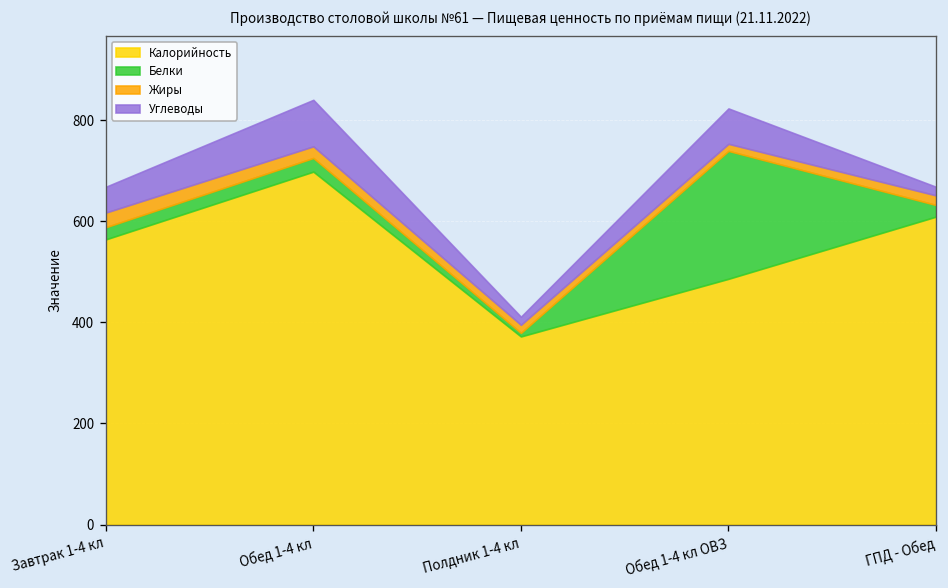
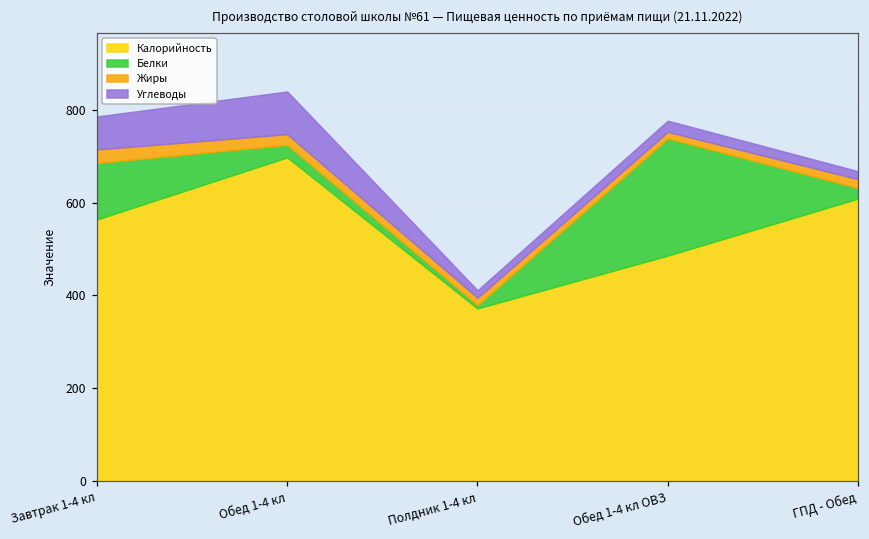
  {
    "Белки": {
-     "Завтрак 1-4 кл": 20,
+     "Завтрак 1-4 кл": 120,
      "Обед 1-4 кл": 30,
      "Полдник 1-4 кл": 10,
      "Обед 1-4 кл ОВЗ": 250,
      "ГПД - Обед": 20
    },
    "Углеводы": {
-     "Завтрак 1-4 кл": 50,
+     "Завтрак 1-4 кл": 70,
      "Обед 1-4 кл": 90,
      "Полдник 1-4 кл": 20,
-     "Обед 1-4 кл ОВЗ": 70,
+     "Обед 1-4 кл ОВЗ": 20,
      "ГПД - Обед": 20
    }
  }
